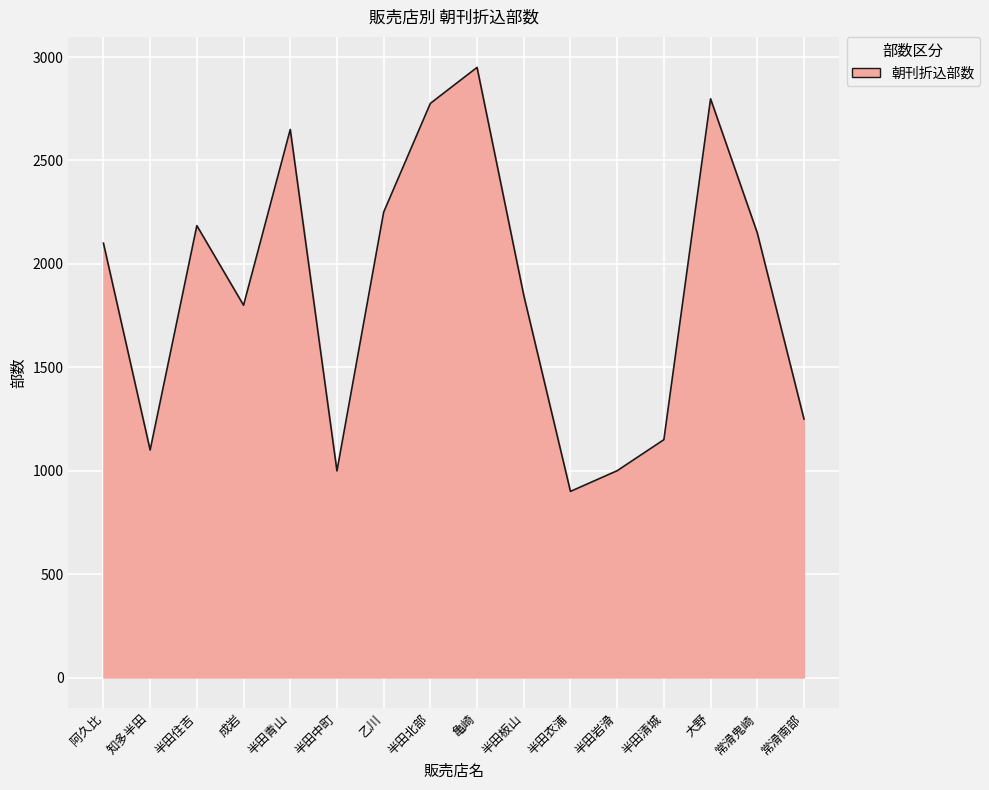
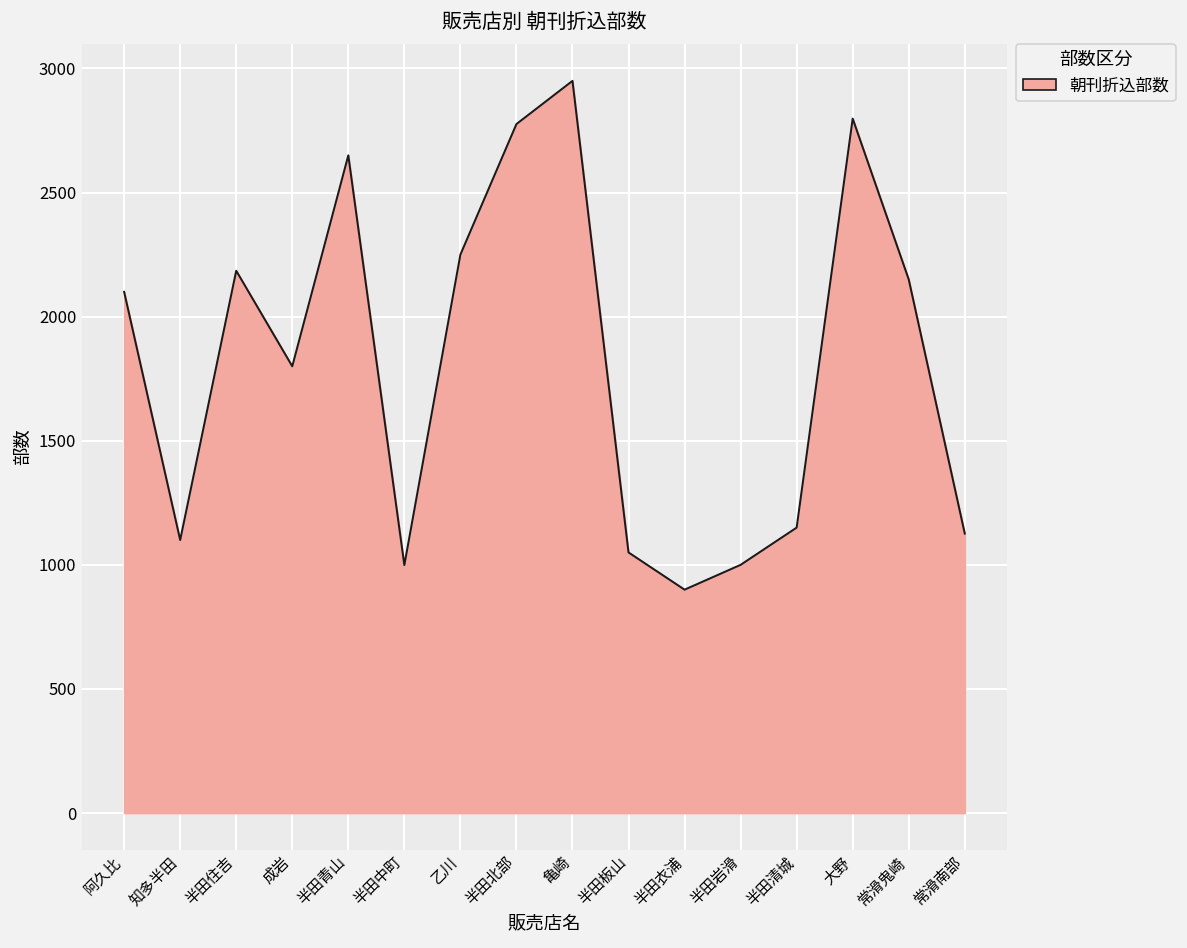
  {
    "阿久比": 2100,
    "知多半田": 1100,
    "半田住吉": 2190,
    "成岩": 1800,
    "半田青山": 2650,
    "半田中町": 1000,
    "乙川": 2250,
    "半田北部": 2780,
    "亀崎": 2950,
-   "半田板山": 1850,
+   "半田板山": 1050,
    "半田衣浦": 900,
    "半田岩滑": 1000,
    "半田清城": 1150,
    "大野": 2800,
    "常滑鬼崎": 2150,
-   "常滑南部": 1250
+   "常滑南部": 1130
  }
